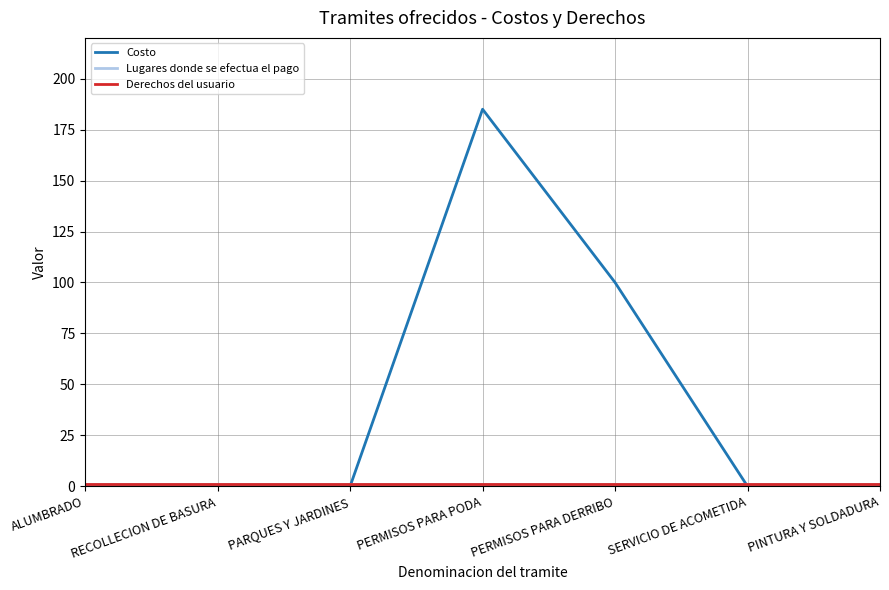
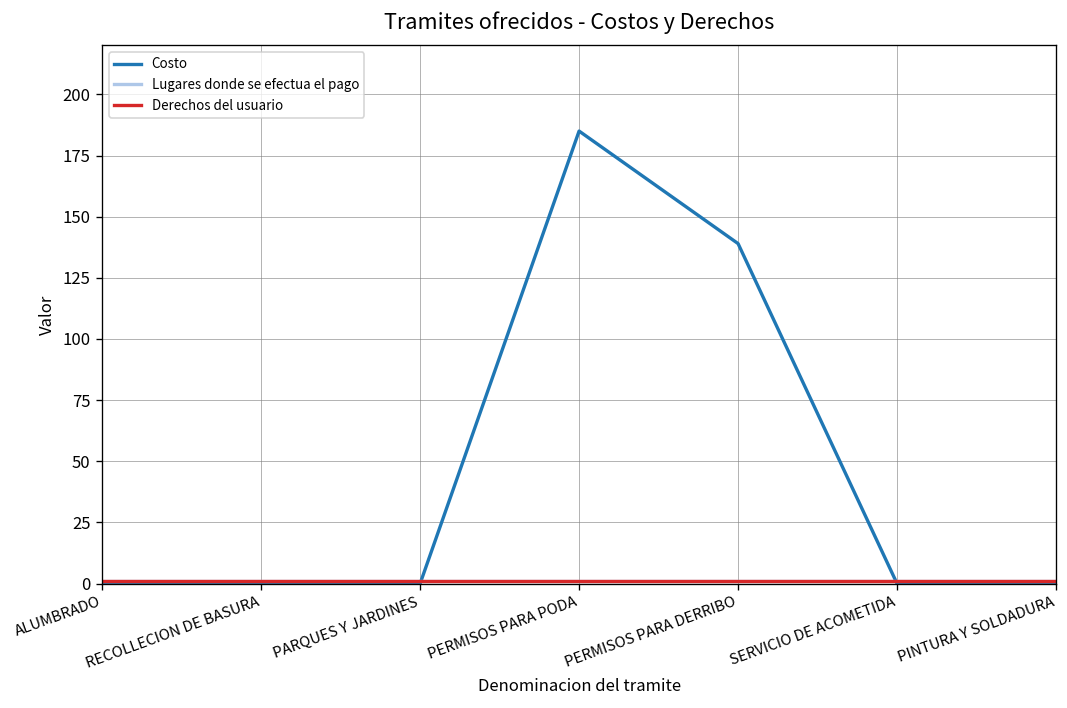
  {
    "Costo": {
      "PERMISOS PARA PODA": 185,
-     "PERMISOS PARA DERRIBO": 100
+     "PERMISOS PARA DERRIBO": 139
    },
    "Derechos del usuario": {
      "PERMISOS PARA PODA": 1,
      "PERMISOS PARA DERRIBO": 1
    }
  }
